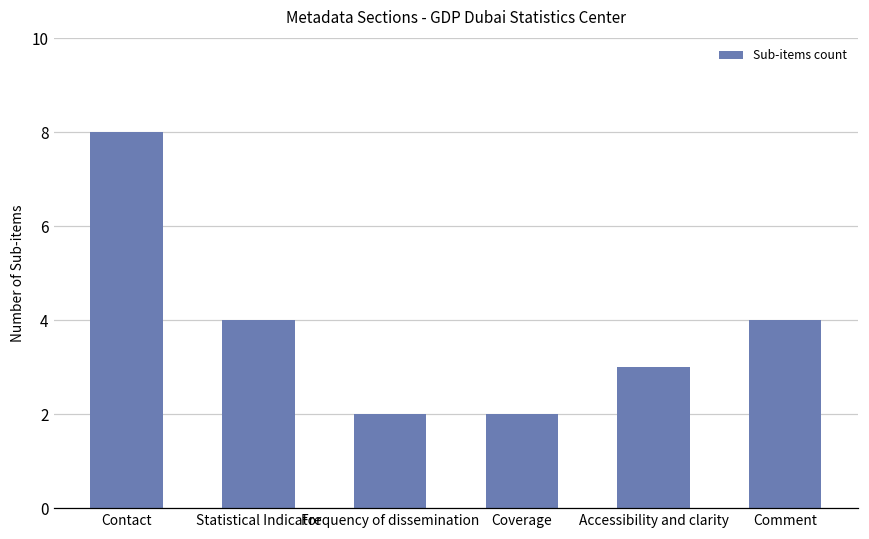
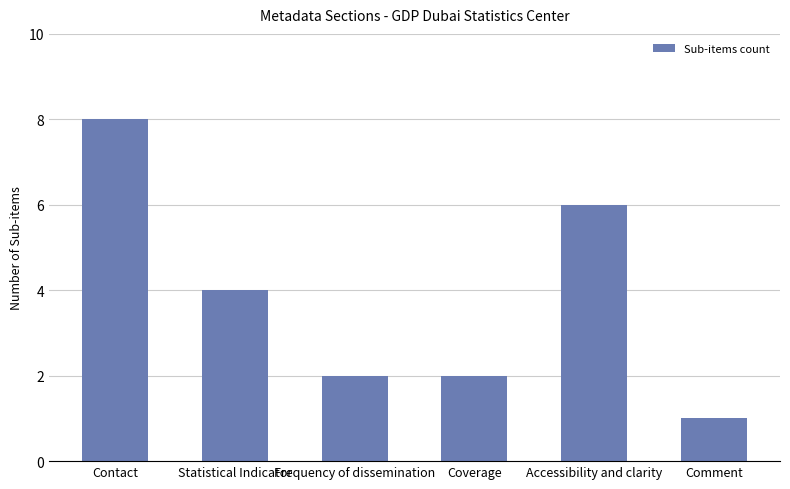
  {
    "Contact": 8,
    "Frequency of dissemination": 2,
    "Coverage": 2,
-   "Accessibility and clarity": 3,
-   "Comment": 4
+   "Accessibility and clarity": 6,
+   "Comment": 1
  }
